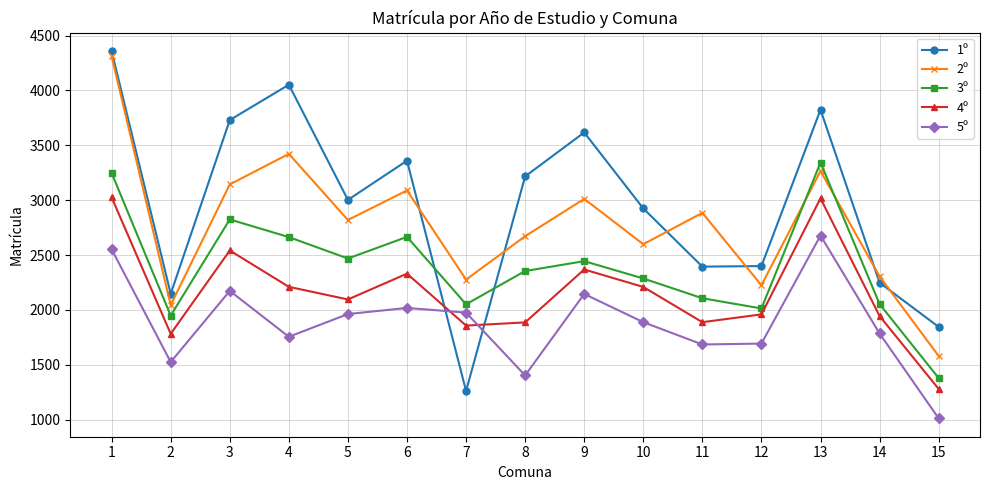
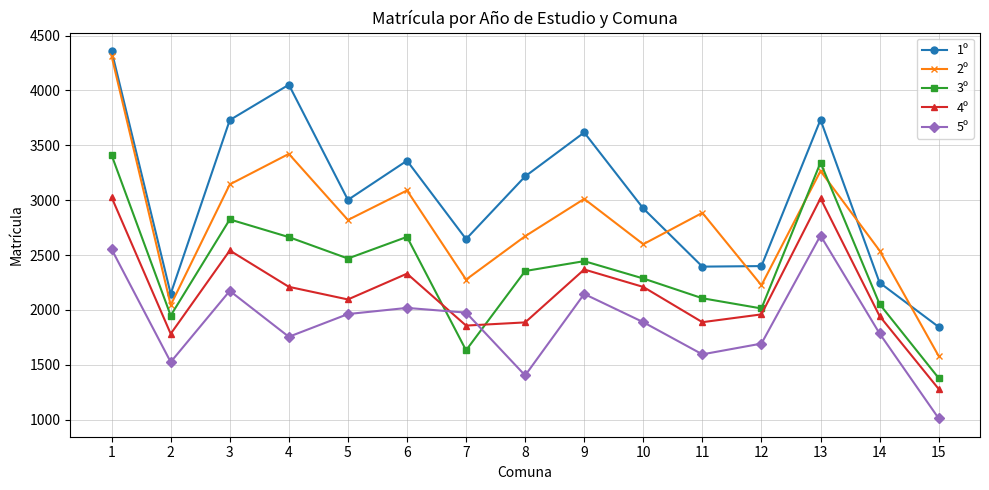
  {
    "1º": {
      "1": 4360,
      "2": 2150,
      "3": 3730,
      "4": 4050,
      "5": 3000,
      "6": 3360,
-     "7": 1260,
+     "7": 2650,
      "8": 3220,
      "9": 3620,
      "10": 2930,
      "11": 2400,
      "12": 2400,
-     "13": 3820,
+     "13": 3730,
      "14": 2250,
      "15": 1850
    },
    "2º": {
      "1": 4310,
      "2": 2050,
      "3": 3140,
      "4": 3420,
      "5": 2820,
      "6": 3090,
      "7": 2280,
      "8": 2670,
      "9": 3010,
      "10": 2600,
      "11": 2890,
      "12": 2230,
      "13": 3270,
-     "14": 2310,
+     "14": 2540,
      "15": 1580
    },
    "3º": {
-     "1": 3250,
+     "1": 3410,
      "2": 1950,
      "3": 2830,
      "4": 2660,
      "5": 2470,
      "6": 2670,
-     "7": 2050,
+     "7": 1630,
      "8": 2360,
      "9": 2450,
      "10": 2290,
      "11": 2110,
      "12": 2010,
      "13": 3340,
      "14": 2050,
      "15": 1380
    },
    "4º": {
      "1": 3030,
      "2": 1780,
      "3": 2540,
      "4": 2210,
      "5": 2100,
      "6": 2330,
      "7": 1860,
      "8": 1890,
      "9": 2370,
      "10": 2210,
      "11": 1890,
      "12": 1960,
      "13": 3020,
      "14": 1950,
      "15": 1280
    },
    "5º": {
      "1": 2550,
      "2": 1530,
      "3": 2170,
      "4": 1760,
      "5": 1960,
      "6": 2020,
      "7": 1980,
      "8": 1400,
      "9": 2150,
      "10": 1890,
-     "11": 1690,
+     "11": 1600,
      "12": 1690,
      "13": 2680,
      "14": 1790,
      "15": 1010
    }
  }
